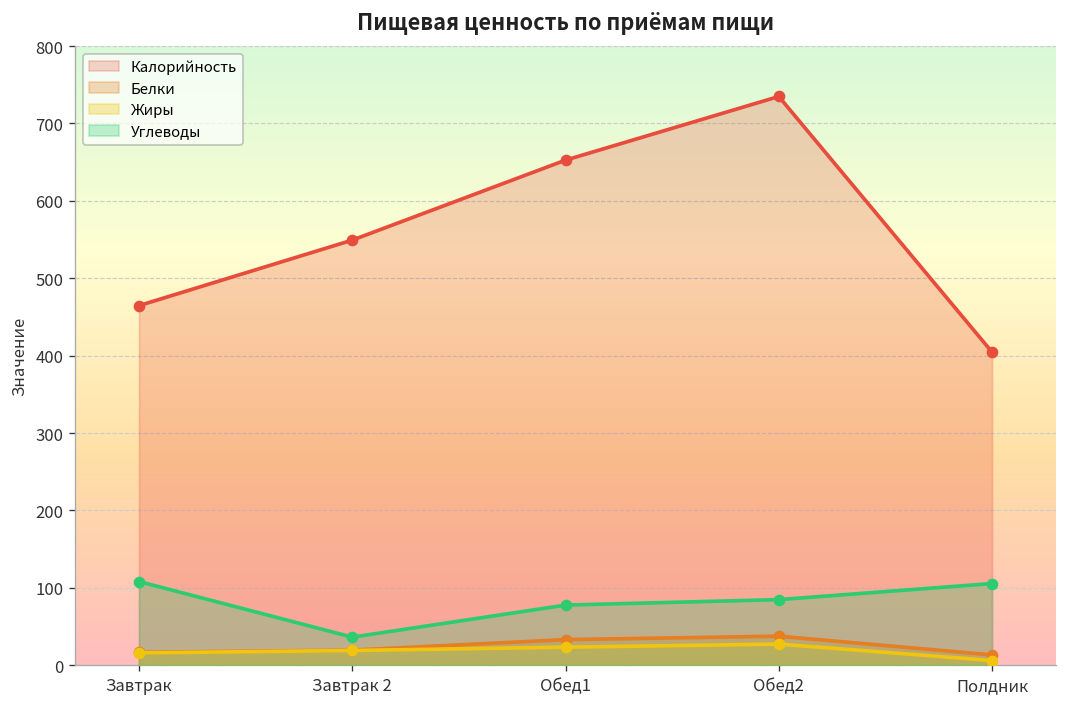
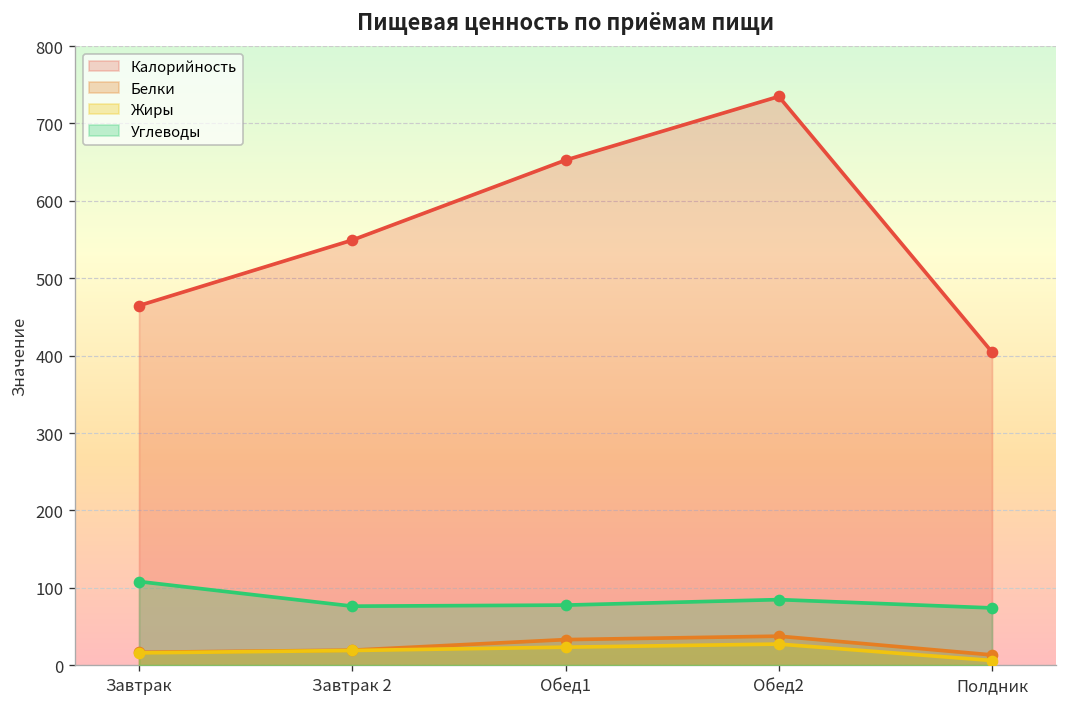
  {
    "Углеводы": {
      "Завтрак": 110,
-     "Завтрак 2": 40,
+     "Завтрак 2": 80,
      "Обед1": 80,
      "Обед2": 80,
-     "Полдник": 110
+     "Полдник": 70
    }
  }
